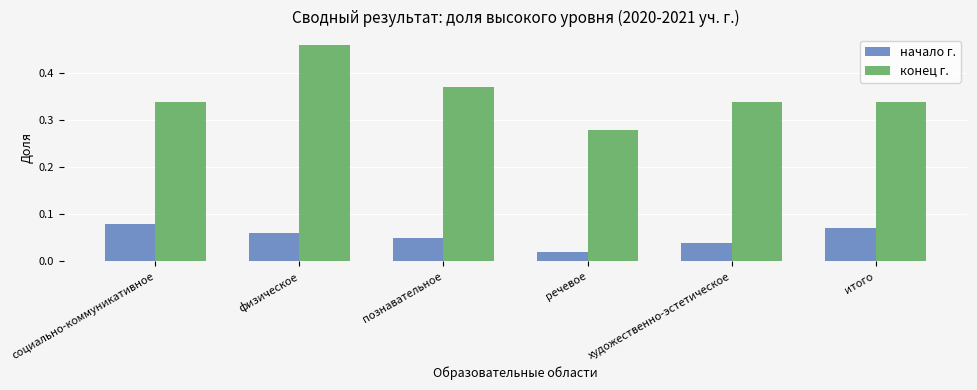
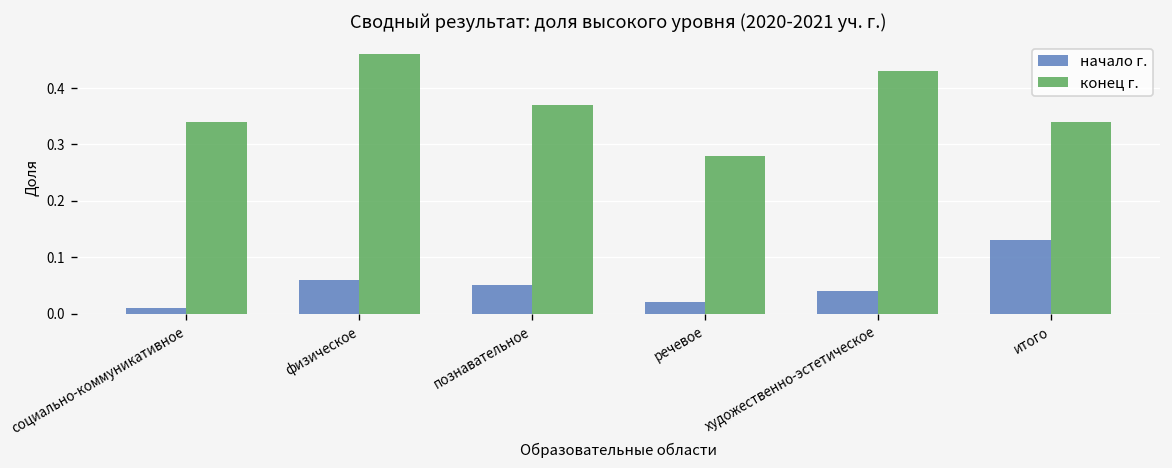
  {
    "начало г.": {
-     "социально-коммуникативное": 0.08,
+     "социально-коммуникативное": 0.01,
      "физическое": 0.06,
      "познавательное": 0.05,
      "речевое": 0.02,
      "художественно-эстетическое": 0.04,
-     "итого": 0.07
+     "итого": 0.13
    },
    "конец г.": {
      "социально-коммуникативное": 0.34,
      "физическое": 0.46,
      "познавательное": 0.37,
      "речевое": 0.28,
-     "художественно-эстетическое": 0.34,
+     "художественно-эстетическое": 0.43,
      "итого": 0.34
    }
  }
